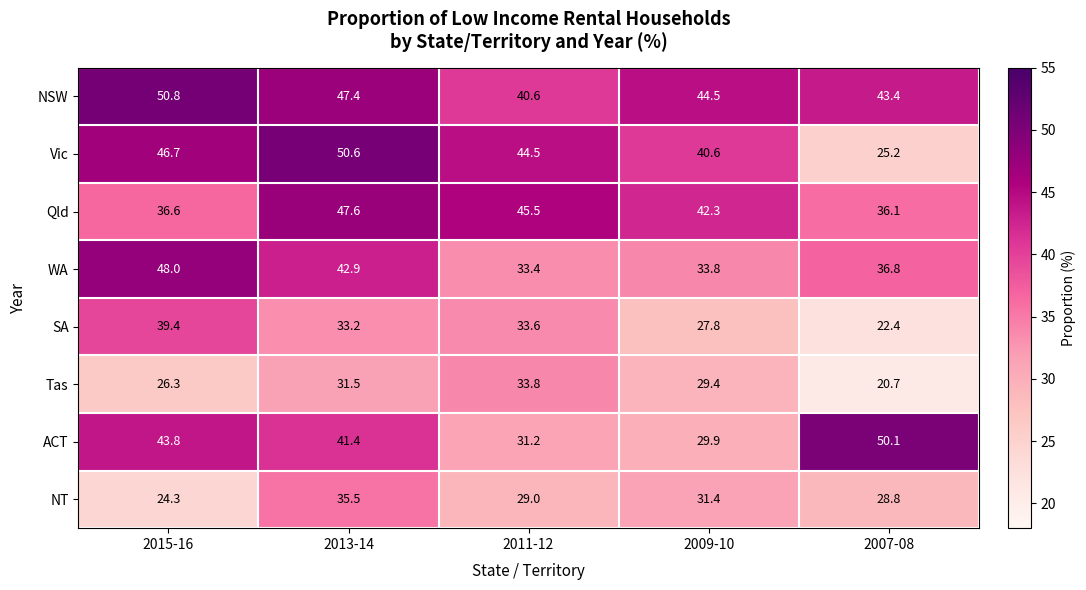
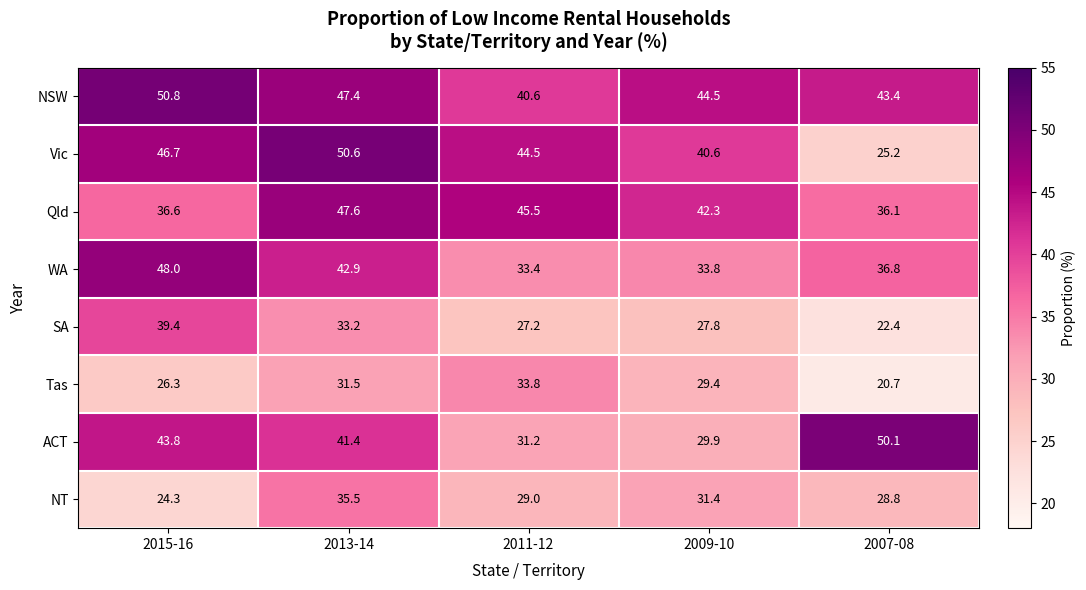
  {
    "NSW": {
      "2015-16": 50.8,
      "2013-14": 47.4,
      "2011-12": 40.6,
      "2009-10": 44.5,
      "2007-08": 43.4
    },
    "Vic": {
      "2015-16": 46.7,
      "2013-14": 50.6,
      "2011-12": 44.5,
      "2009-10": 40.6,
      "2007-08": 25.2
    },
    "Qld": {
      "2015-16": 36.6,
      "2013-14": 47.6,
      "2011-12": 45.5,
      "2009-10": 42.3,
      "2007-08": 36.1
    },
    "WA": {
      "2015-16": 48.0,
      "2013-14": 42.9,
      "2011-12": 33.4,
      "2009-10": 33.8,
      "2007-08": 36.8
    },
    "SA": {
      "2015-16": 39.4,
      "2013-14": 33.2,
-     "2011-12": 33.6,
+     "2011-12": 27.2,
      "2009-10": 27.8,
      "2007-08": 22.4
    },
    "Tas": {
      "2015-16": 26.3,
      "2013-14": 31.5,
      "2011-12": 33.8,
      "2009-10": 29.4,
      "2007-08": 20.7
    },
    "ACT": {
      "2015-16": 43.8,
      "2013-14": 41.4,
      "2011-12": 31.2,
      "2009-10": 29.9,
      "2007-08": 50.1
    },
    "NT": {
      "2015-16": 24.3,
      "2013-14": 35.5,
      "2011-12": 29.0,
      "2009-10": 31.4,
      "2007-08": 28.8
    }
  }
